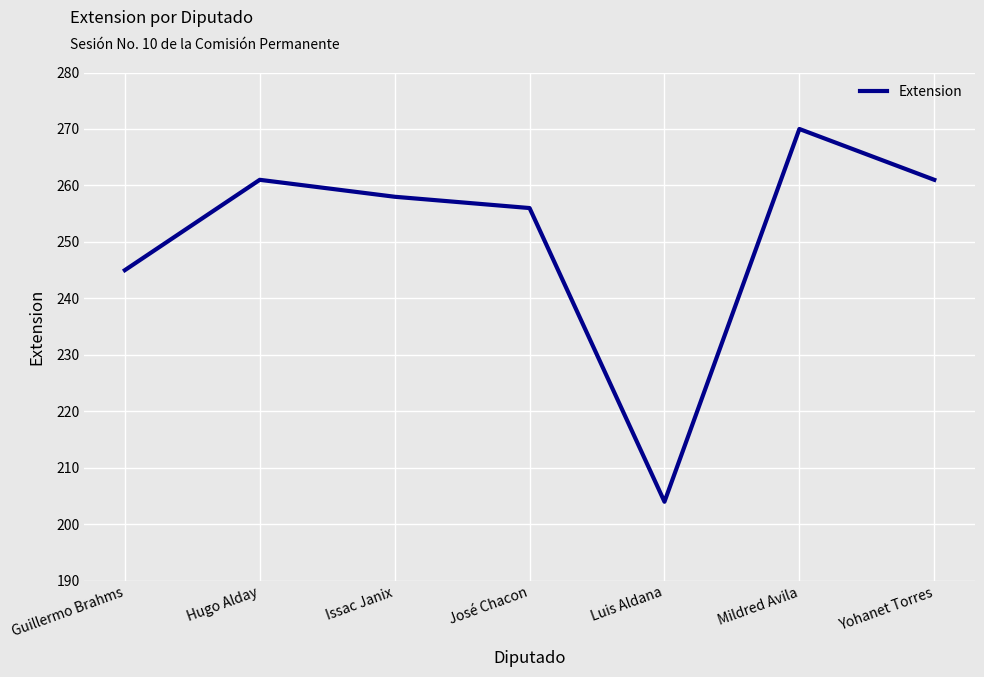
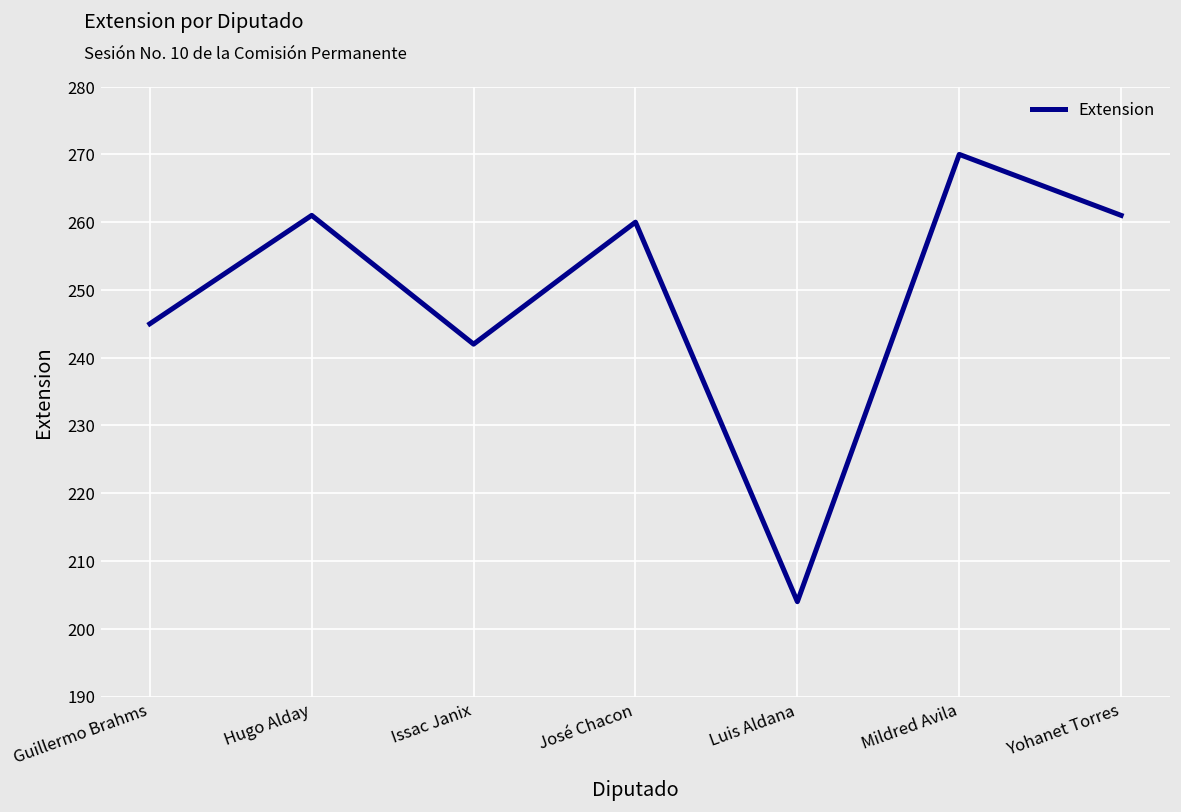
  {
    "Guillermo Brahms": 245,
    "Hugo Alday": 261,
-   "Issac Janix": 258,
-   "José Chacon": 256,
+   "Issac Janix": 242,
+   "José Chacon": 260,
    "Luis Aldana": 204,
    "Mildred Avila": 270,
    "Yohanet Torres": 261
  }
